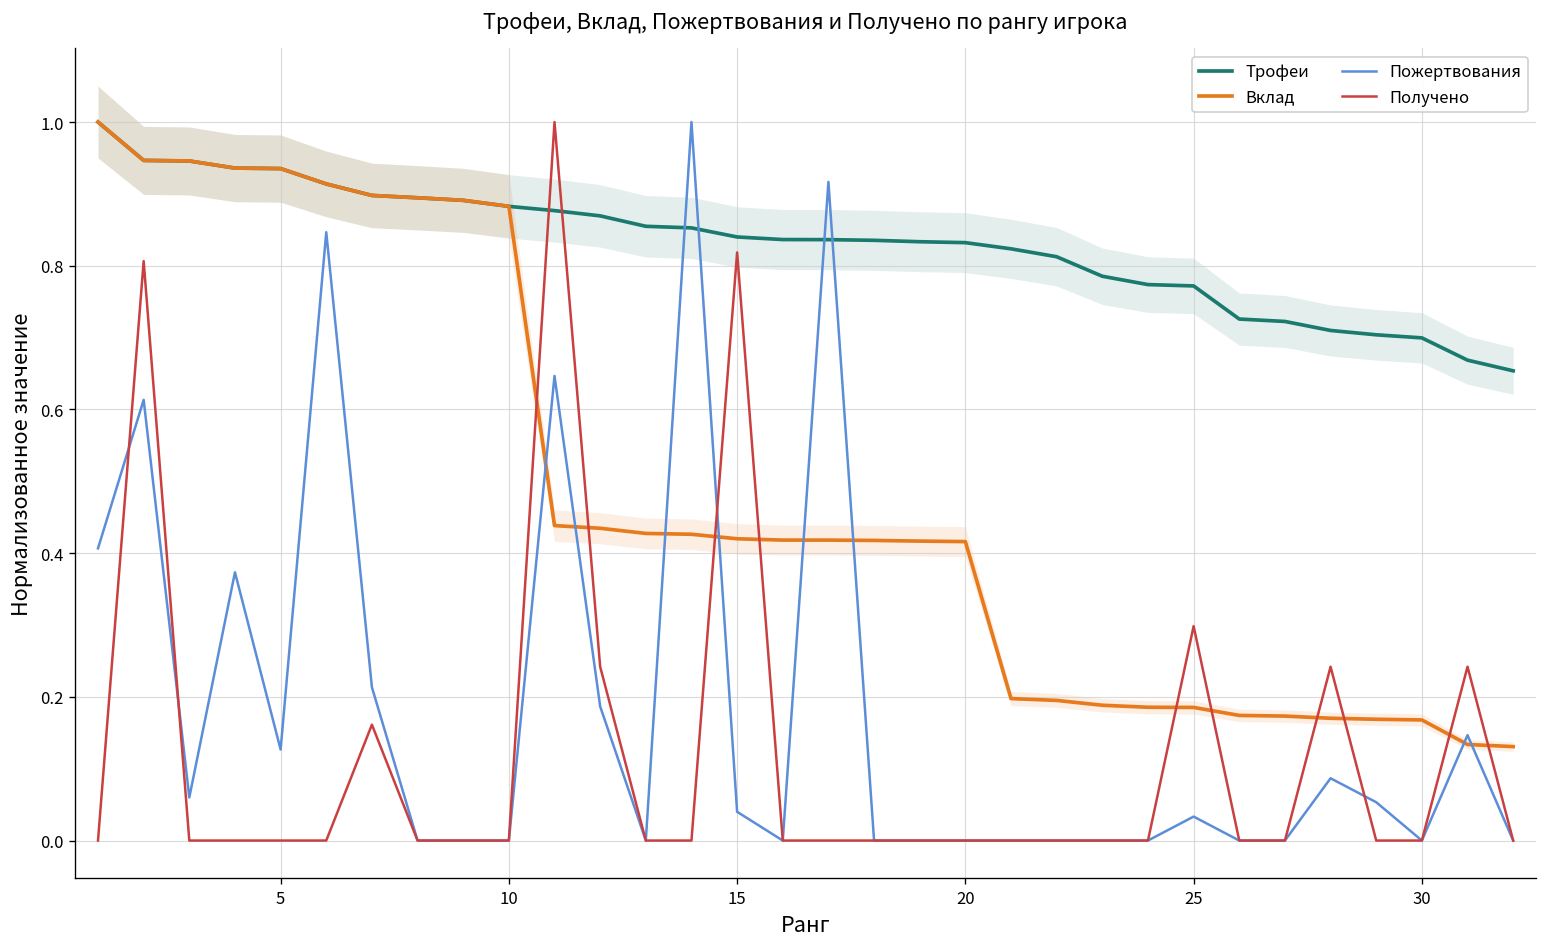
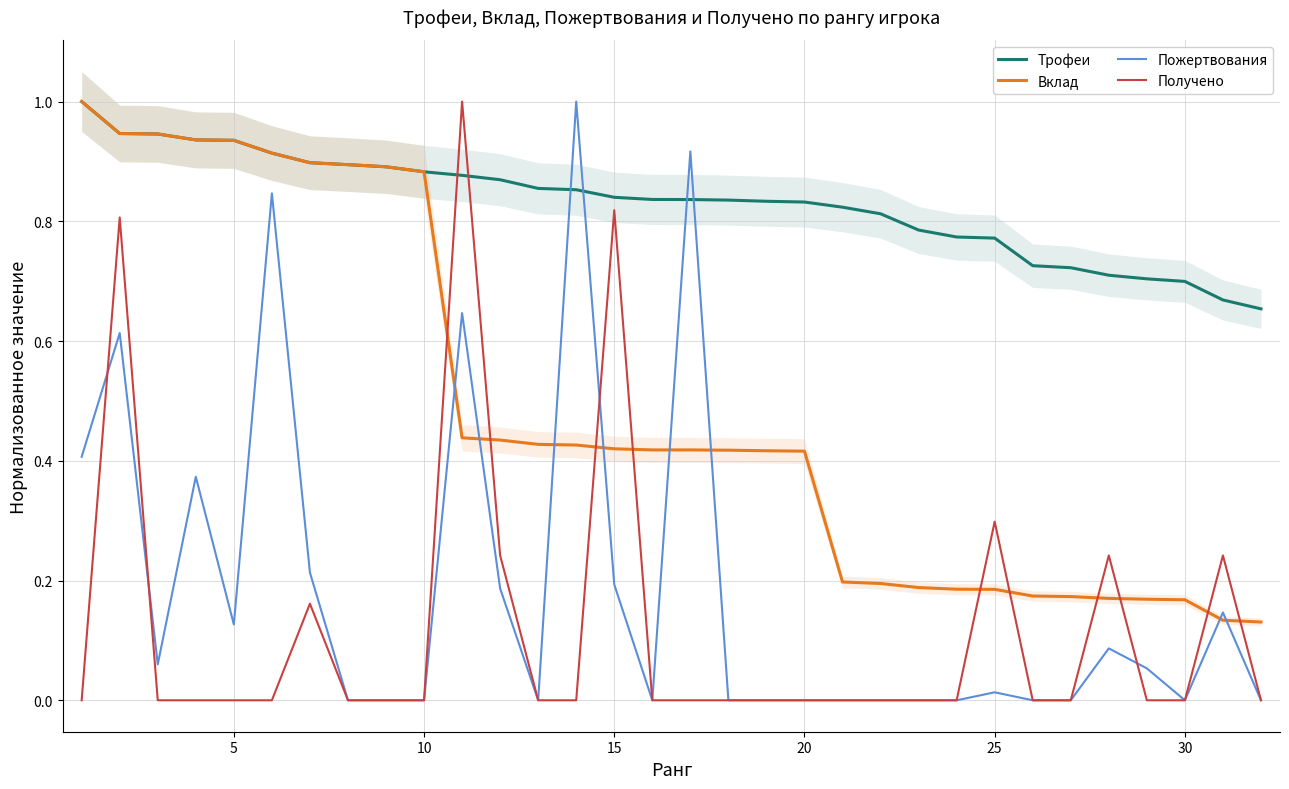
  {
    "Пожертвования": {
      "5": 0.13,
-     "15": 0.04,
-     "25": 0.03
+     "15": 0.19,
+     "25": 0.01
    },
    "Получено": {
      "5": 0.00,
      "15": 0.82,
      "25": 0.30
    }
  }
